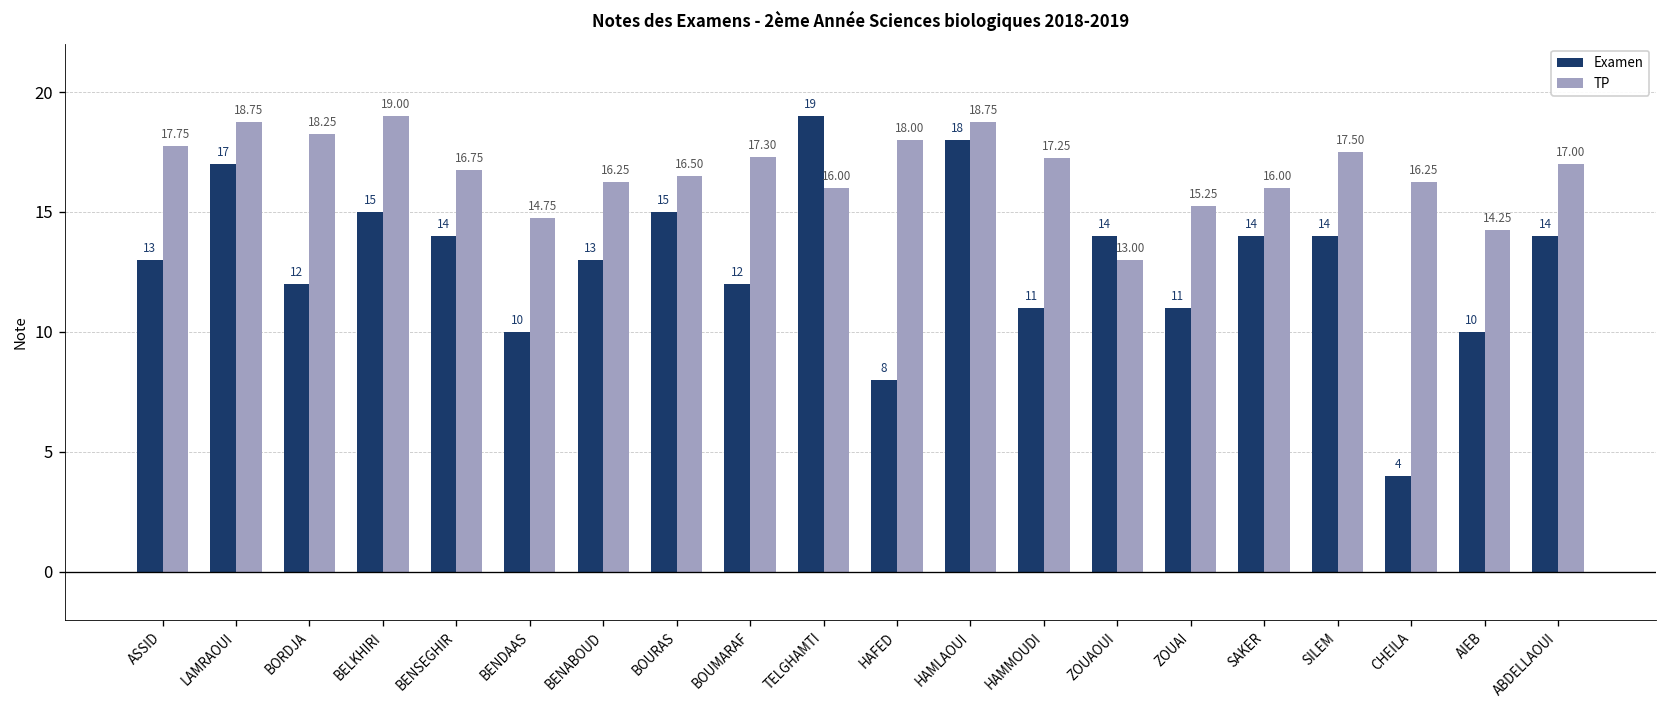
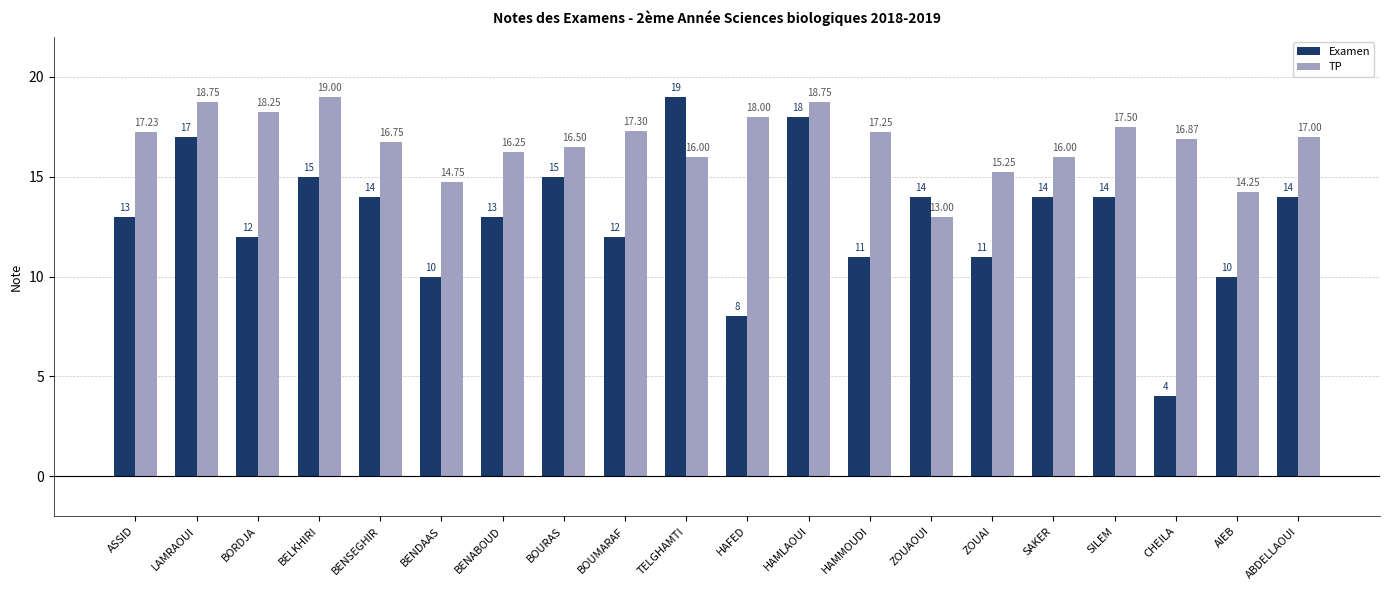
  {
    "Examen": {
      "ASSID": 13,
      "LAMRAOUI": 17,
      "BORDJA": 12,
      "BELKHIRI": 15,
      "BENSEGHIR": 14,
      "BENDAAS": 10,
      "BENABOUD": 13,
      "BOURAS": 15,
      "BOUMARAF": 12,
      "TELGHAMTI": 19,
      "HAFED": 8,
      "HAMLAOUI": 18,
      "HAMMOUDI": 11,
      "ZOUAOUI": 14,
      "ZOUAI": 11,
      "SAKER": 14,
      "SILEM": 14,
      "CHEILA": 4,
      "AIEB": 10,
      "ABDELLAOUI": 14
    },
    "TP": {
-     "ASSID": 17.75,
+     "ASSID": 17.23,
      "LAMRAOUI": 18.75,
      "BORDJA": 18.25,
      "BELKHIRI": 19.00,
      "BENSEGHIR": 16.75,
      "BENDAAS": 14.75,
      "BENABOUD": 16.25,
      "BOURAS": 16.50,
      "BOUMARAF": 17.30,
      "TELGHAMTI": 16.00,
      "HAFED": 18.00,
      "HAMLAOUI": 18.75,
      "HAMMOUDI": 17.25,
      "ZOUAOUI": 13.00,
      "ZOUAI": 15.25,
      "SAKER": 16.00,
      "SILEM": 17.50,
-     "CHEILA": 16.25,
+     "CHEILA": 16.87,
      "AIEB": 14.25,
      "ABDELLAOUI": 17.00
    }
  }
